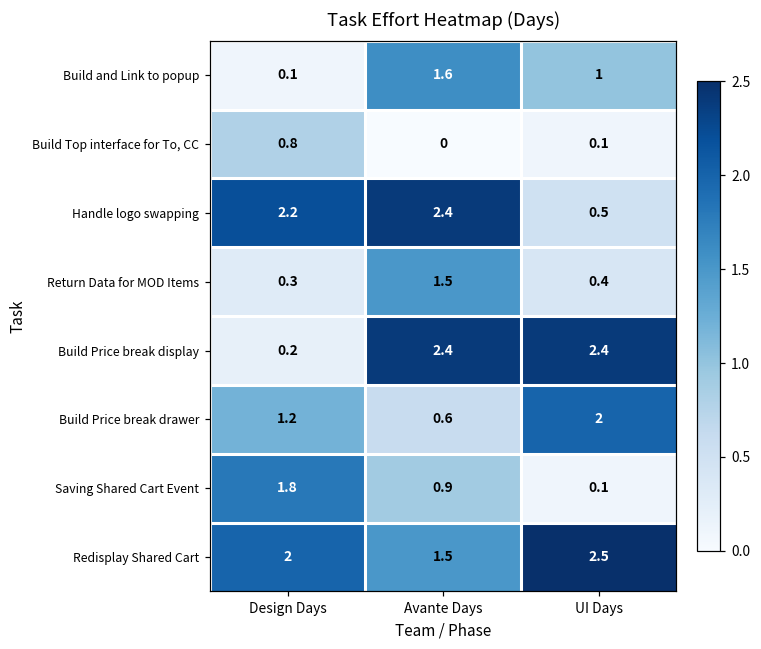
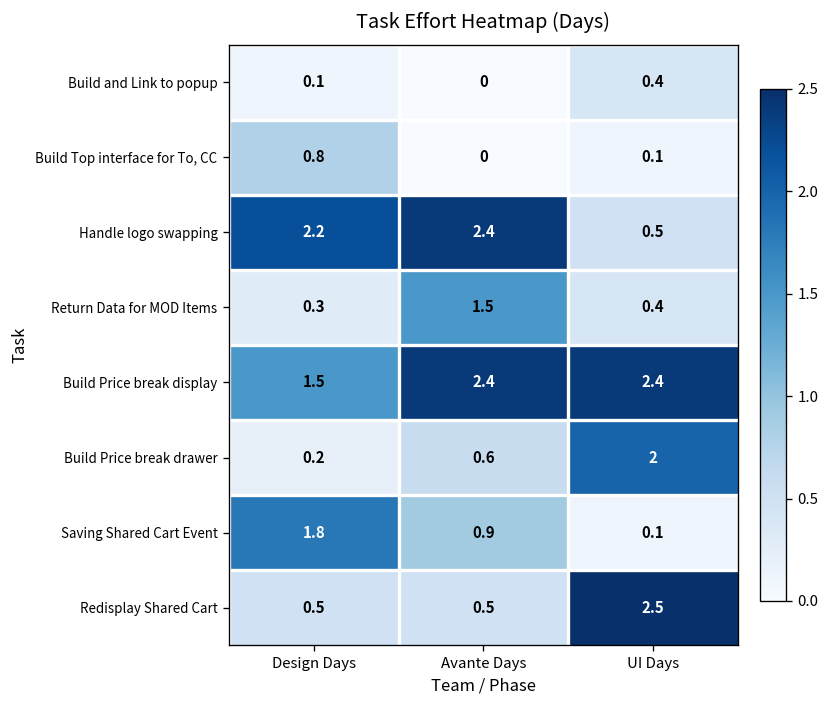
  {
    "Build and Link to popup": {
      "Design Days": 0.1,
-     "Avante Days": 1.6,
-     "UI Days": 1
+     "Avante Days": 0,
+     "UI Days": 0.4
    },
    "Build Top interface for To, CC": {
      "Design Days": 0.8,
      "Avante Days": 0,
      "UI Days": 0.1
    },
    "Handle logo swapping": {
      "Design Days": 2.2,
      "Avante Days": 2.4,
      "UI Days": 0.5
    },
    "Return Data for MOD Items": {
      "Design Days": 0.3,
      "Avante Days": 1.5,
      "UI Days": 0.4
    },
    "Build Price break display": {
-     "Design Days": 0.2,
+     "Design Days": 1.5,
      "Avante Days": 2.4,
      "UI Days": 2.4
    },
    "Build Price break drawer": {
-     "Design Days": 1.2,
+     "Design Days": 0.2,
      "Avante Days": 0.6,
      "UI Days": 2
    },
    "Saving Shared Cart Event": {
      "Design Days": 1.8,
      "Avante Days": 0.9,
      "UI Days": 0.1
    },
    "Redisplay Shared Cart": {
-     "Design Days": 2,
-     "Avante Days": 1.5,
+     "Design Days": 0.5,
+     "Avante Days": 0.5,
      "UI Days": 2.5
    }
  }
